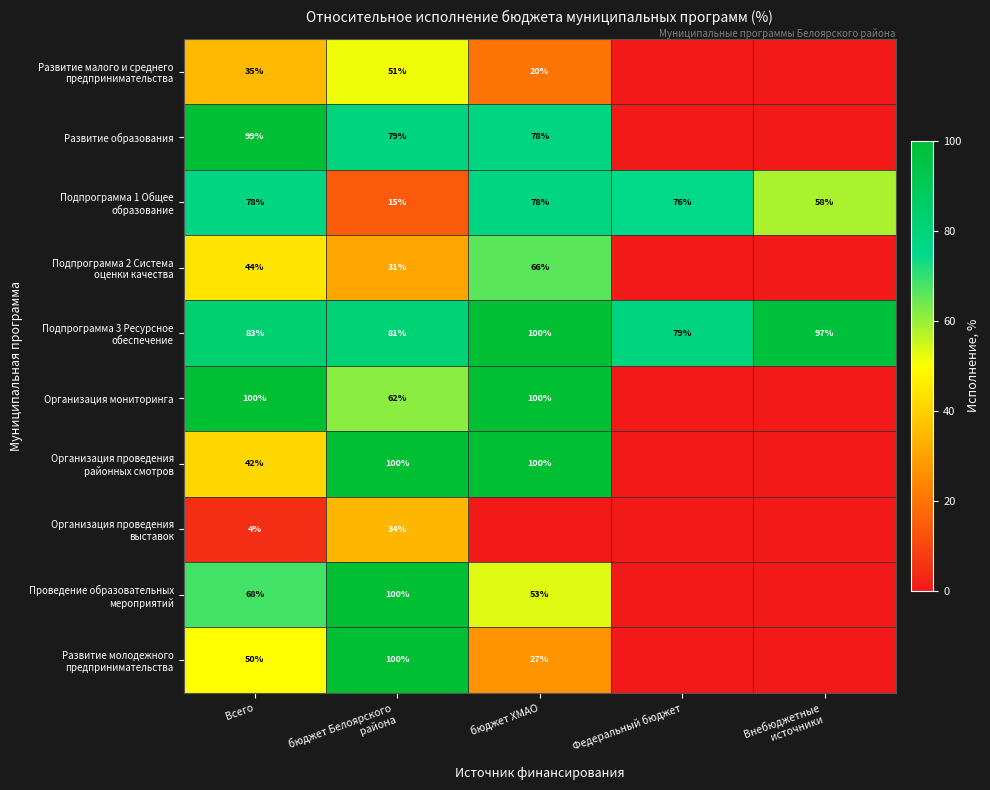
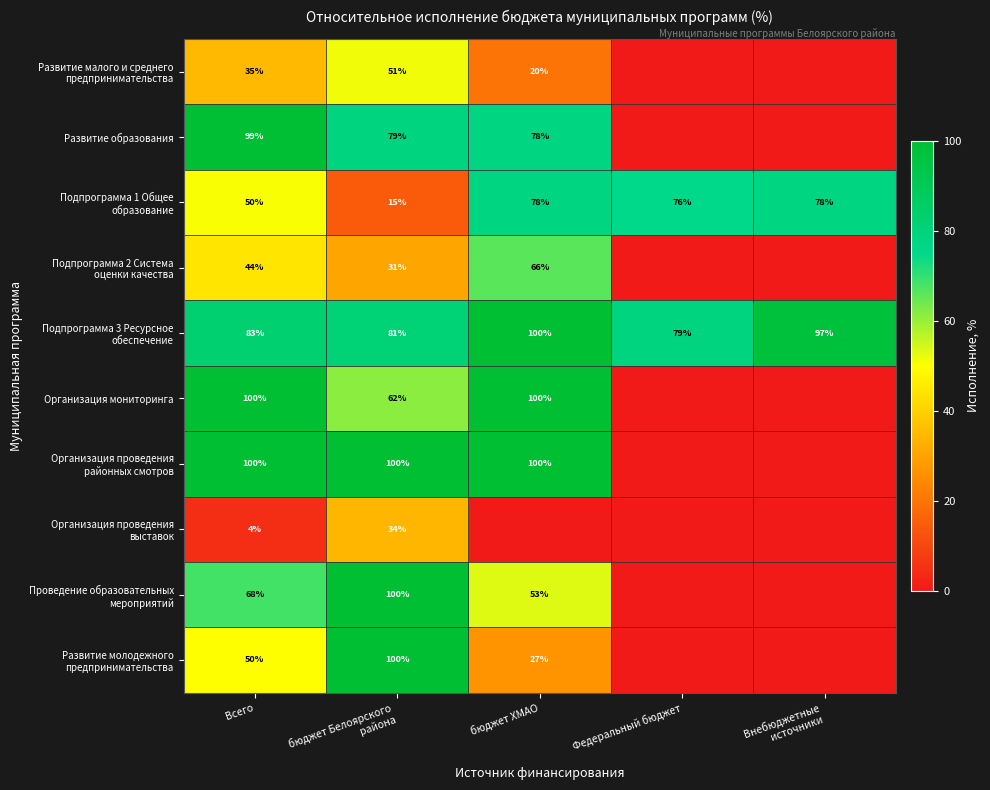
  {
    "Развитие малого и среднего предпринимательства": {
      "Всего": "35%",
      "бюджет Белоярского района": "51%",
      "бюджет ХМАО": "20%"
    },
    "Развитие образования": {
      "Всего": "99%",
      "бюджет Белоярского района": "79%",
      "бюджет ХМАО": "78%"
    },
    "Подпрограмма 1 Общее образование": {
-     "Всего": "78%",
+     "Всего": "50%",
      "бюджет Белоярского района": "15%",
      "бюджет ХМАО": "78%",
      "Федеральный бюджет": "76%",
-     "Внебюджетные источники": "58%"
+     "Внебюджетные источники": "78%"
    },
    "Подпрограмма 2 Система оценки качества": {
      "Всего": "44%",
      "бюджет Белоярского района": "31%",
      "бюджет ХМАО": "66%"
    },
    "Подпрограмма 3 Ресурсное обеспечение": {
      "Всего": "83%",
      "бюджет Белоярского района": "81%",
      "бюджет ХМАО": "100%",
      "Федеральный бюджет": "79%",
      "Внебюджетные источники": "97%"
    },
    "Организация мониторинга": {
      "Всего": "100%",
      "бюджет Белоярского района": "62%",
      "бюджет ХМАО": "100%"
    },
    "Организация проведения районных смотров": {
-     "Всего": "42%",
+     "Всего": "100%",
      "бюджет Белоярского района": "100%",
      "бюджет ХМАО": "100%"
    },
    "Организация проведения выставок": {
      "Всего": "4%",
      "бюджет Белоярского района": "34%"
    },
    "Проведение образовательных мероприятий": {
      "Всего": "68%",
      "бюджет Белоярского района": "100%",
      "бюджет ХМАО": "53%"
    },
    "Развитие молодежного предпринимательства": {
      "Всего": "50%",
      "бюджет Белоярского района": "100%",
      "бюджет ХМАО": "27%"
    }
  }
